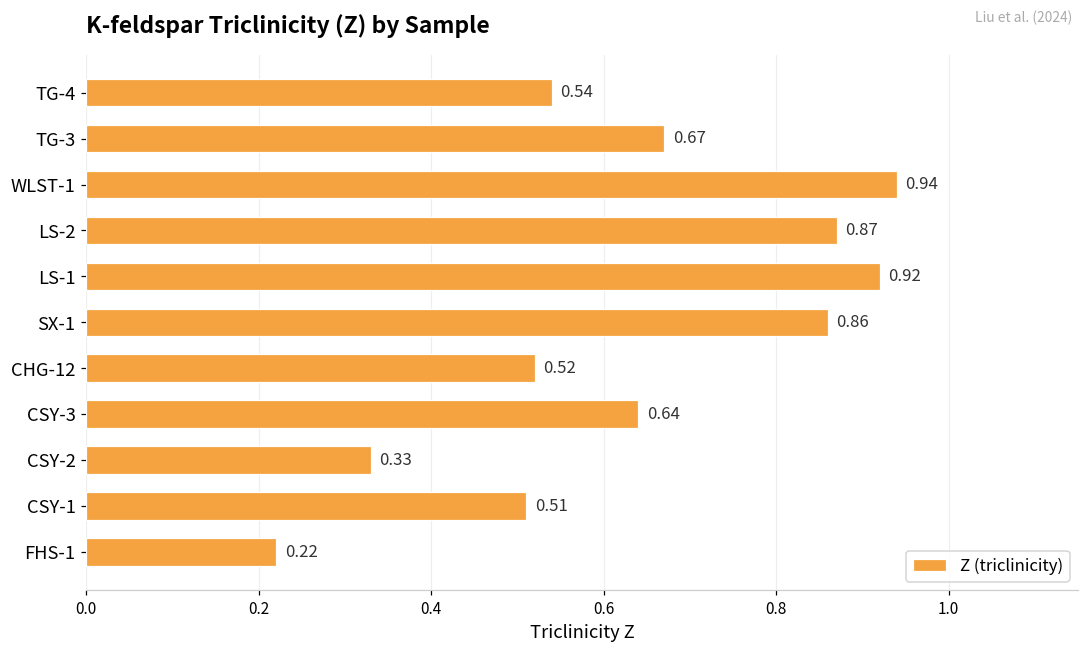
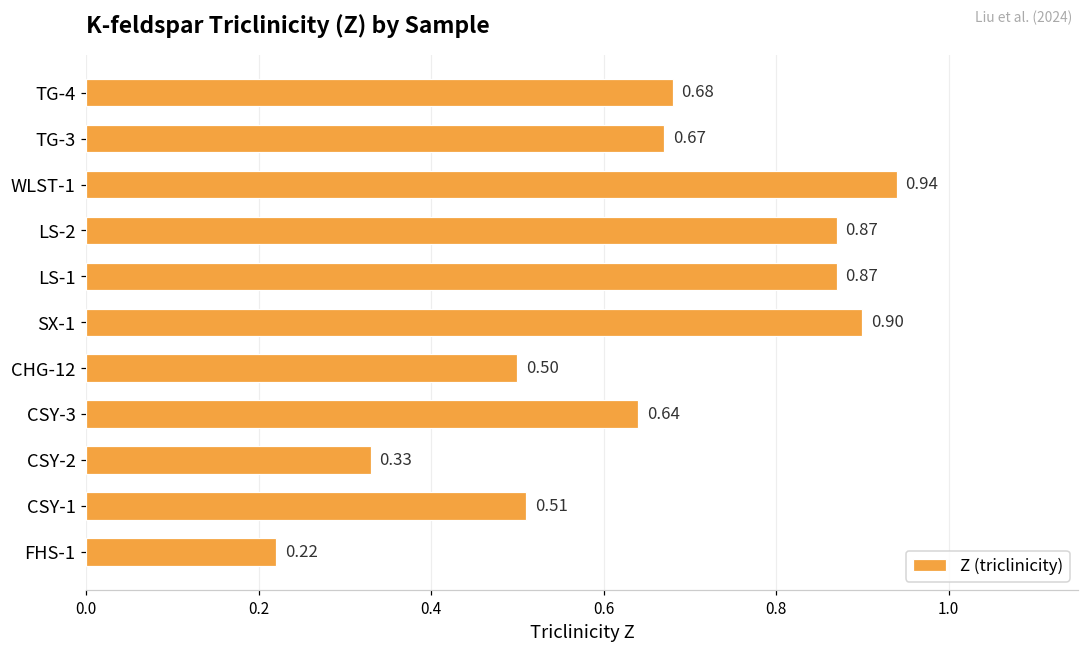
  {
-   "TG-4": 0.54,
+   "TG-4": 0.68,
    "TG-3": 0.67,
    "WLST-1": 0.94,
    "LS-2": 0.87,
-   "LS-1": 0.92,
-   "SX-1": 0.86,
-   "CHG-12": 0.52,
+   "LS-1": 0.87,
+   "SX-1": 0.90,
+   "CHG-12": 0.50,
    "CSY-3": 0.64,
    "CSY-2": 0.33,
    "CSY-1": 0.51,
    "FHS-1": 0.22
  }
